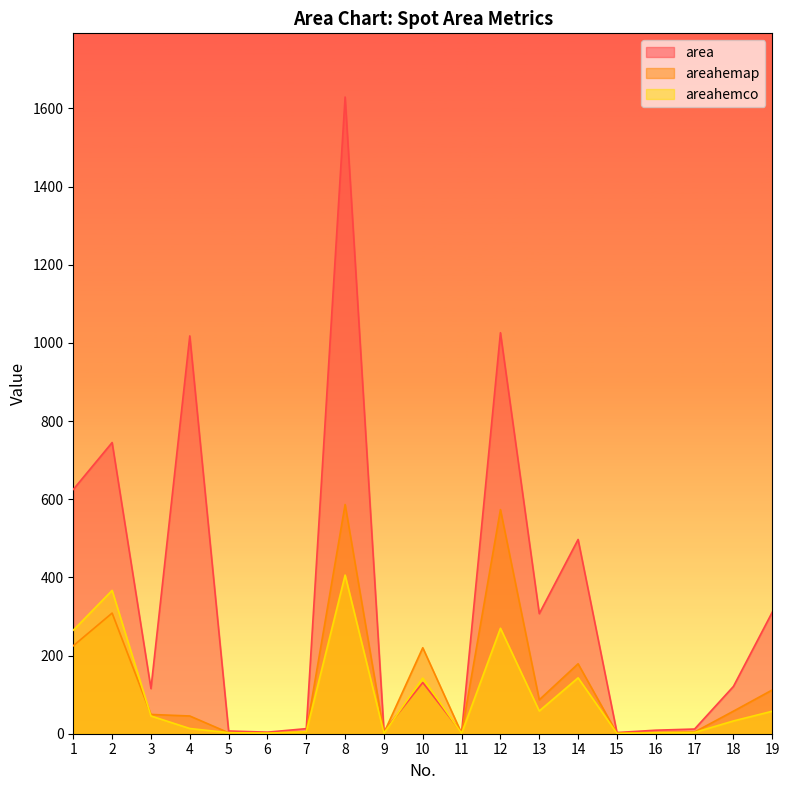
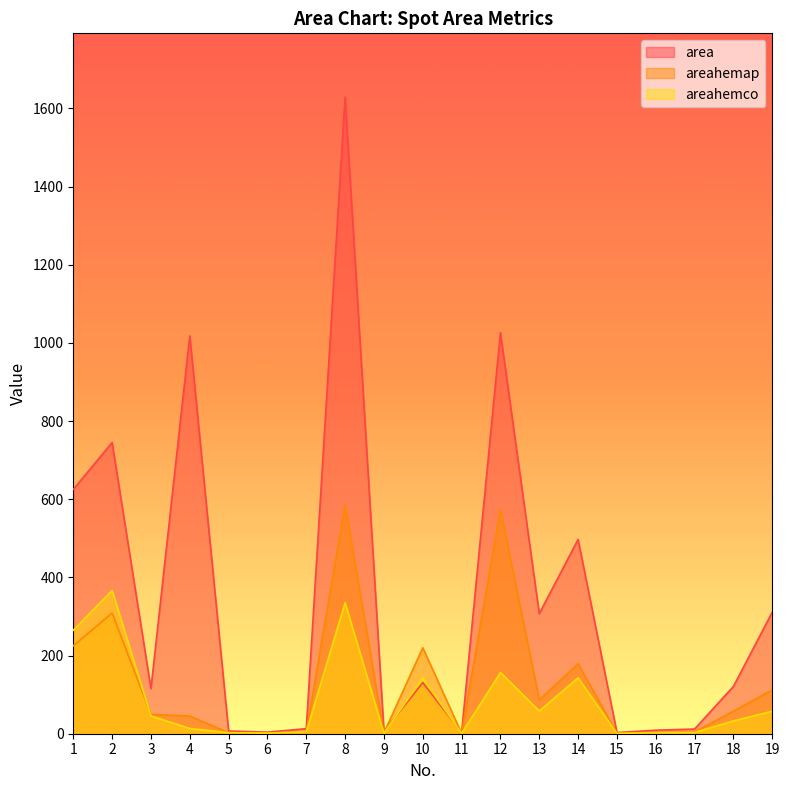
  {
    "area": {
      "1": 630,
      "2": 750,
      "3": 120,
      "4": 1020,
      "7": 10,
      "8": 1630,
      "10": 130,
      "12": 1030,
      "13": 310,
      "14": 500,
      "17": 10,
      "18": 120,
      "19": 310
    },
    "areahemap": {
      "1": 230,
      "2": 310,
      "4": 50,
      "8": 590,
      "10": 220,
      "12": 570,
      "13": 90,
      "14": 180,
      "18": 60,
      "19": 110
    },
    "areahemco": {
      "1": 260,
      "2": 370,
      "4": 10,
-     "8": 410,
+     "8": 340,
      "10": 140,
-     "12": 270,
+     "12": 160,
      "13": 60,
      "14": 140,
      "18": 30,
      "19": 60
    }
  }
